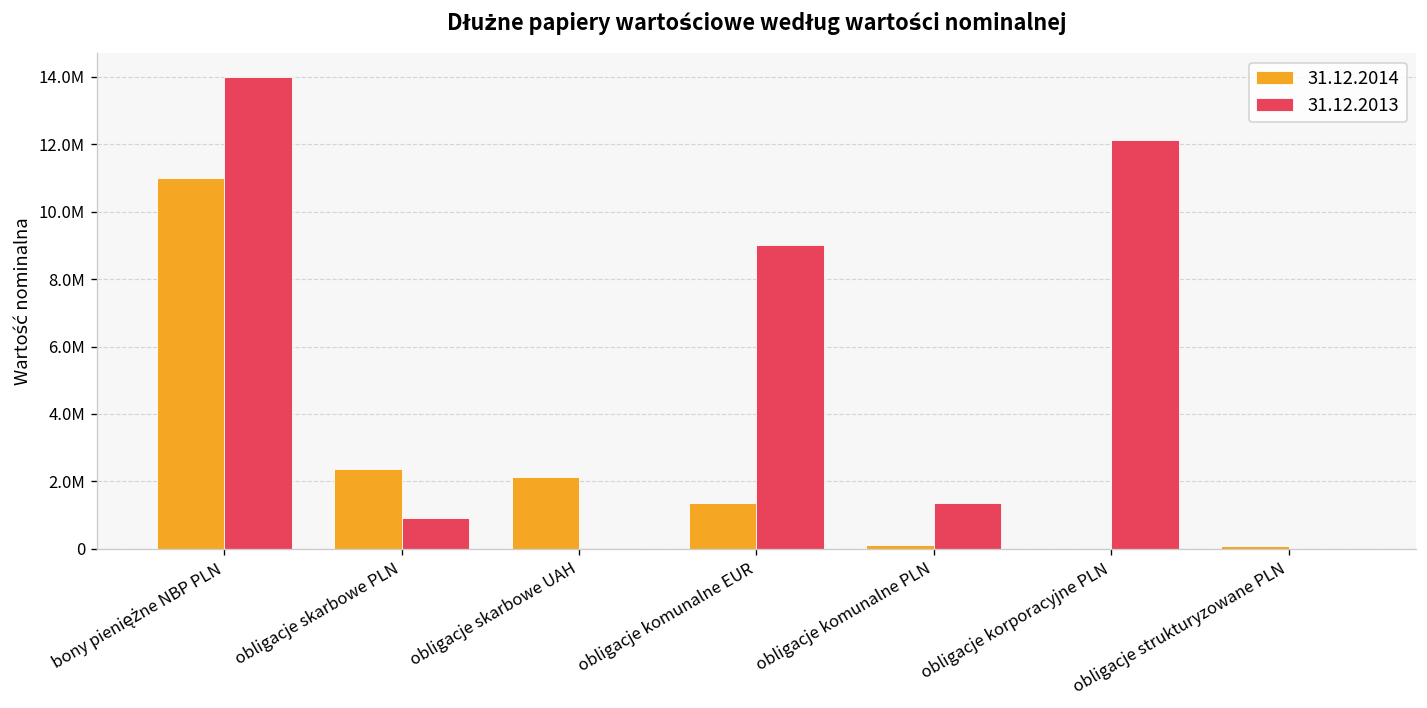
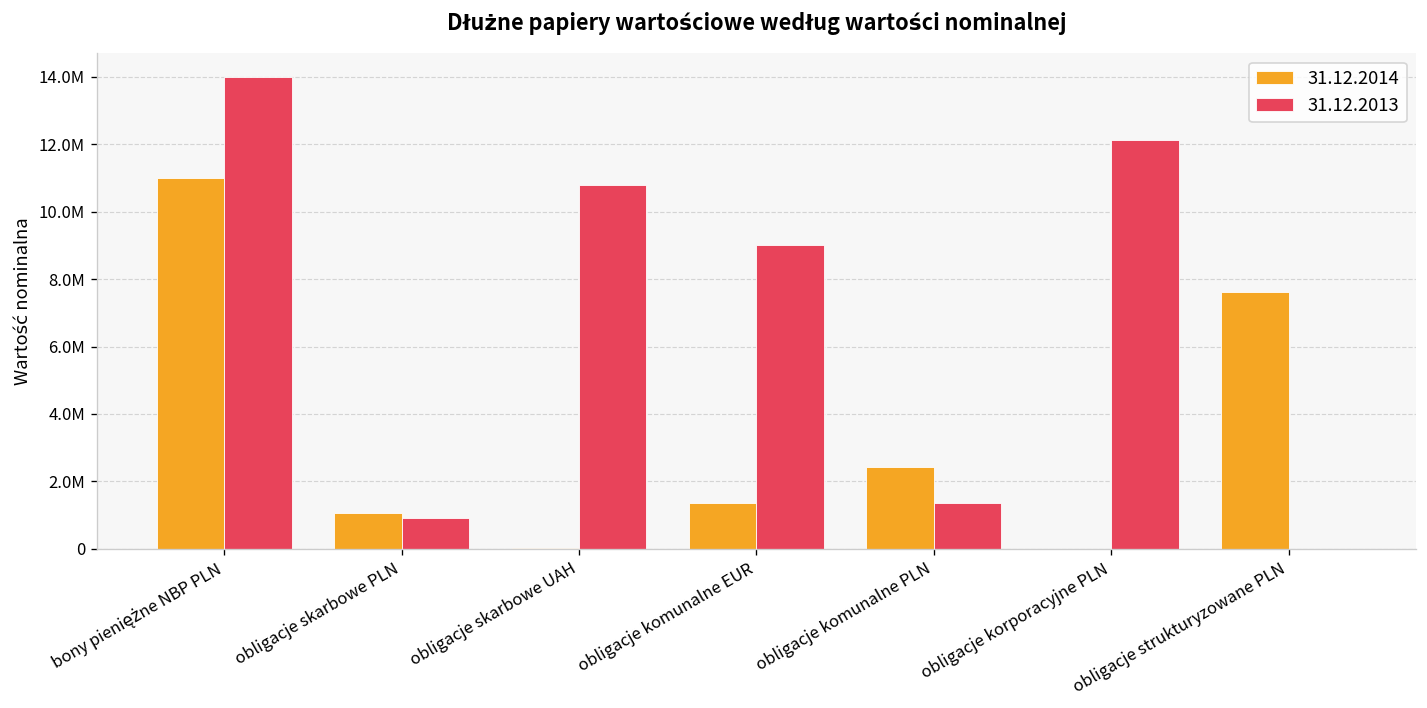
  {
    "31.12.2014": {
      "bony pieniężne NBP PLN": 11000000,
-     "obligacje skarbowe PLN": 2400000,
-     "obligacje skarbowe UAH": 2100000,
+     "obligacje skarbowe PLN": 1100000,
+     "obligacje skarbowe UAH": 0,
      "obligacje komunalne EUR": 1400000,
-     "obligacje komunalne PLN": 100000,
-     "obligacje strukturyzowane PLN": 100000
+     "obligacje komunalne PLN": 2400000,
+     "obligacje strukturyzowane PLN": 7600000
    },
    "31.12.2013": {
      "bony pieniężne NBP PLN": 14000000,
      "obligacje skarbowe PLN": 900000,
-     "obligacje skarbowe UAH": 0,
+     "obligacje skarbowe UAH": 10800000,
      "obligacje komunalne EUR": 9000000,
      "obligacje komunalne PLN": 1300000,
      "obligacje korporacyjne PLN": 12100000,
      "obligacje strukturyzowane PLN": 0
    }
  }
